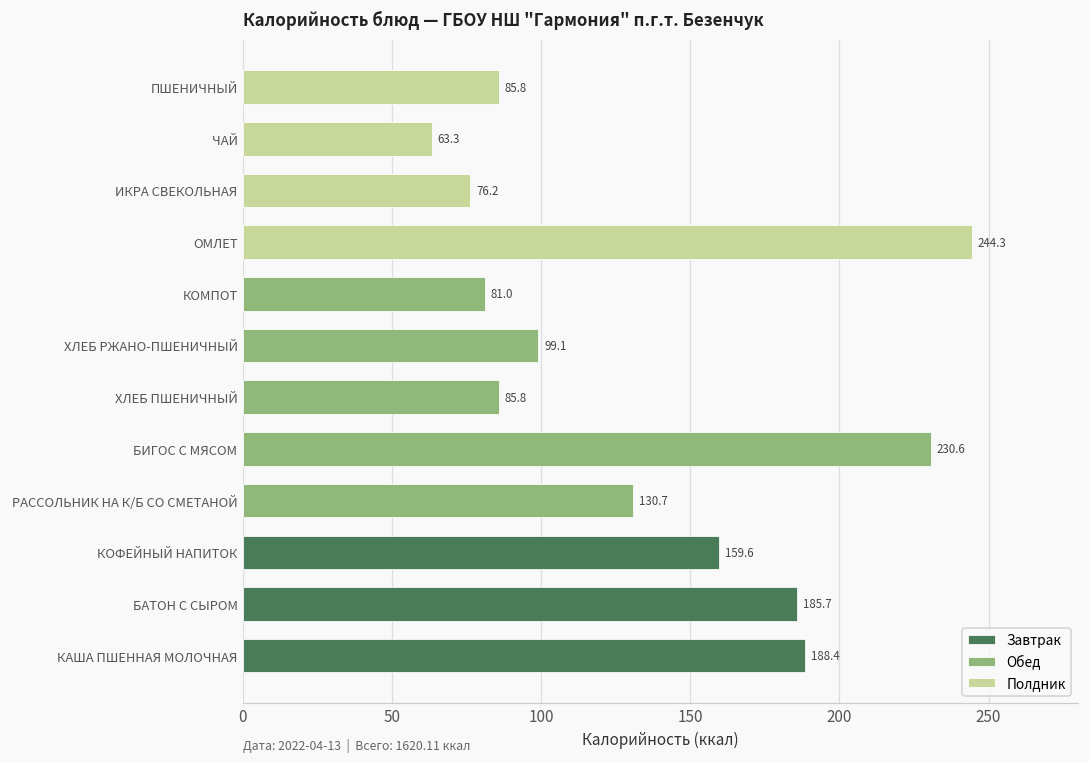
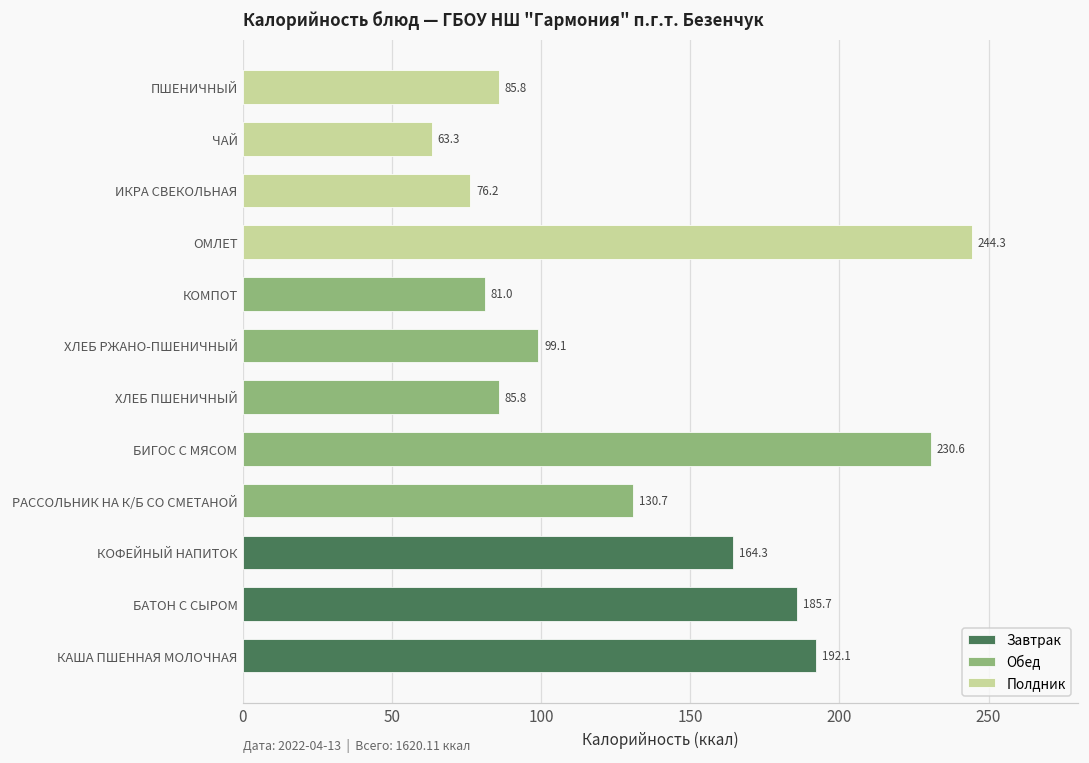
  {
    "Завтрак": {
-     "КОФЕЙНЫЙ НАПИТОК": 159.6,
+     "КОФЕЙНЫЙ НАПИТОК": 164.3,
      "БАТОН С СЫРОМ": 185.7,
-     "КАША ПШЕННАЯ МОЛОЧНАЯ": 188.4
+     "КАША ПШЕННАЯ МОЛОЧНАЯ": 192.1
    },
    "Обед": {
      "КОМПОТ": 81.0,
      "ХЛЕБ РЖАНО-ПШЕНИЧНЫЙ": 99.1,
      "ХЛЕБ ПШЕНИЧНЫЙ": 85.8,
      "БИГОС С МЯСОМ": 230.6,
      "РАССОЛЬНИК НА К/Б СО СМЕТАНОЙ": 130.7
    },
    "Полдник": {
      "ПШЕНИЧНЫЙ": 85.8,
      "ЧАЙ": 63.3,
      "ИКРА СВЕКОЛЬНАЯ": 76.2,
      "ОМЛЕТ": 244.3
    }
  }
